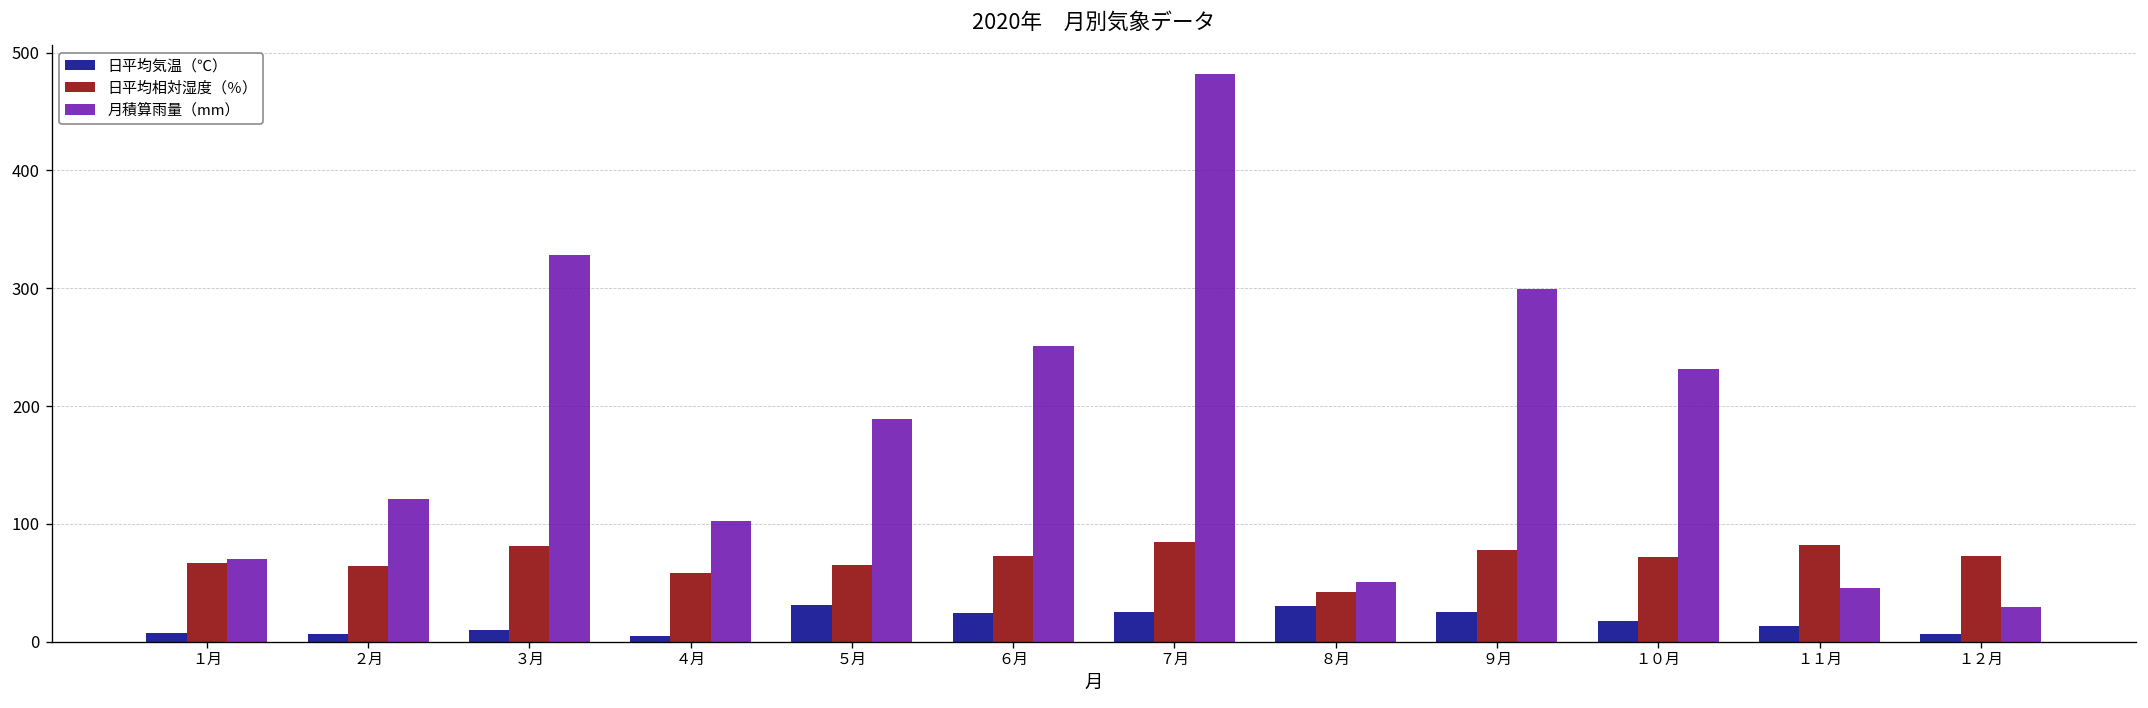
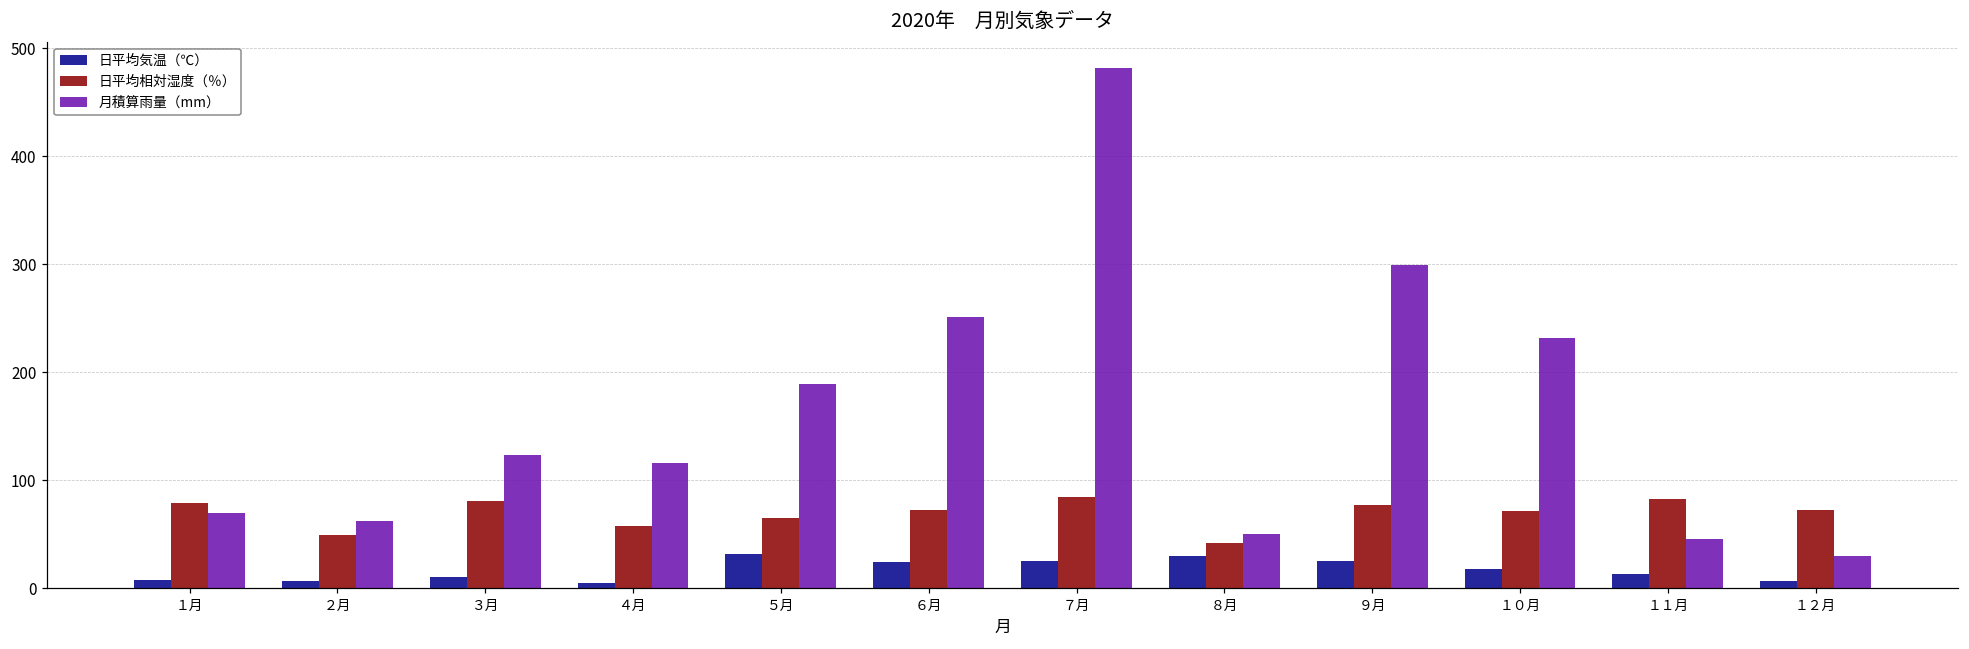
  {
    "日平均気温（℃）": {
      "１月": 10,
      "２月": 10,
      "３月": 10,
      "４月": 0,
      "５月": 30,
      "６月": 20,
      "７月": 30,
      "８月": 30,
      "９月": 30,
      "１０月": 20,
      "１１月": 10,
      "１２月": 10
    },
    "日平均相対湿度（％）": {
-     "１月": 70,
-     "２月": 60,
+     "１月": 80,
+     "２月": 50,
      "３月": 80,
      "４月": 60,
      "５月": 70,
      "６月": 70,
      "７月": 80,
      "８月": 40,
      "９月": 80,
      "１０月": 70,
      "１１月": 80,
      "１２月": 70
    },
    "月積算雨量（mm）": {
      "１月": 70,
-     "２月": 120,
-     "３月": 330,
-     "４月": 100,
+     "２月": 60,
+     "３月": 120,
+     "４月": 120,
      "５月": 190,
      "６月": 250,
      "７月": 480,
      "８月": 50,
      "９月": 300,
      "１０月": 230,
      "１１月": 50,
      "１２月": 30
    }
  }
